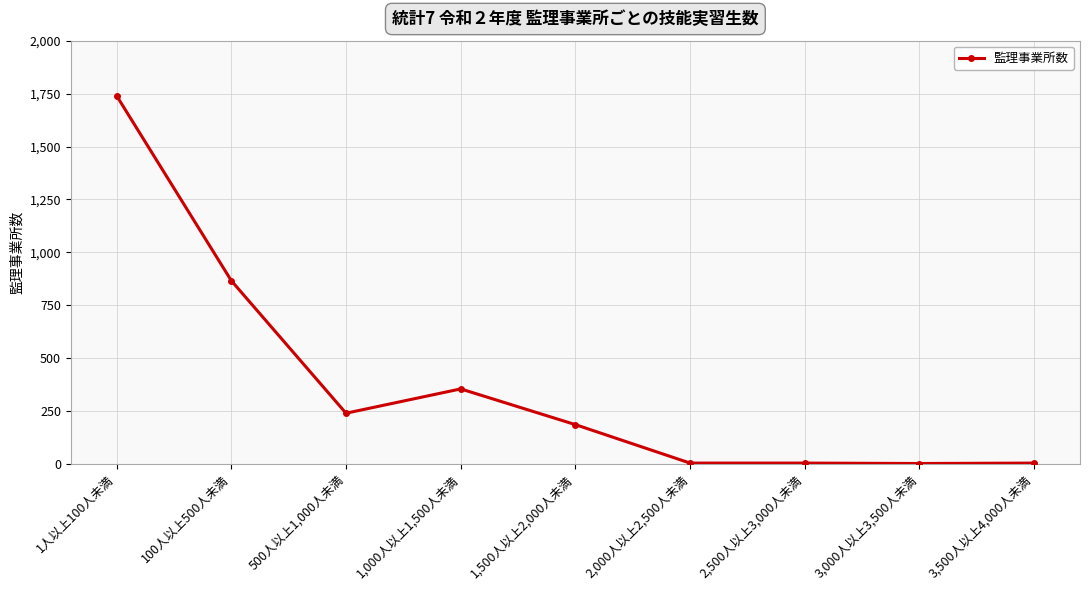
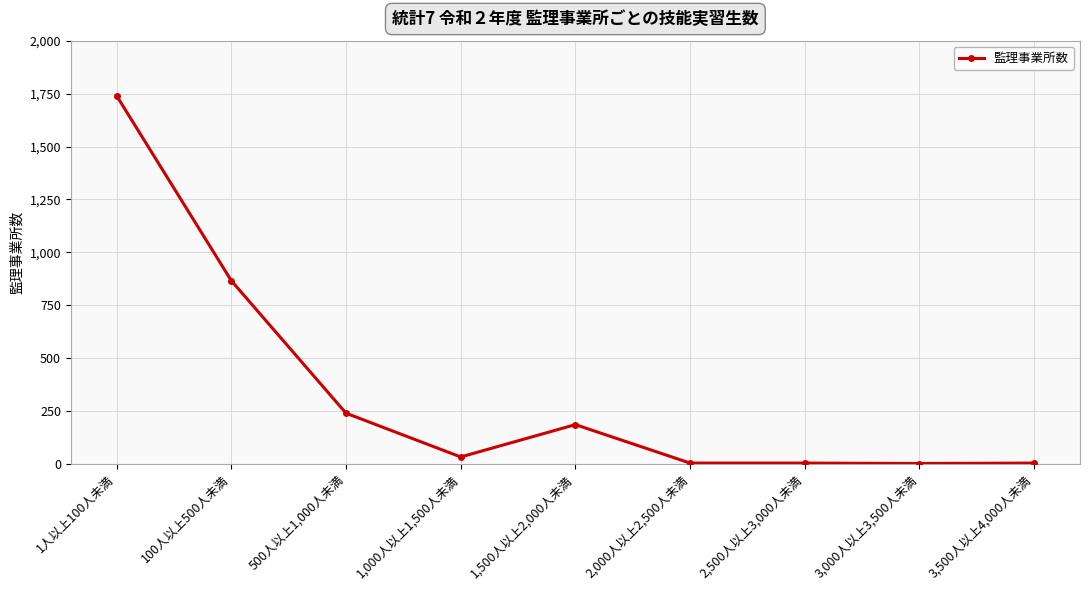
  {
    "1人以上100人未満": "1,740",
    "100人以上500人未満": "870",
    "500人以上1,000人未満": "240",
-   "1,000人以上1,500人未満": "350",
+   "1,000人以上1,500人未満": "30",
    "1,500人以上2,000人未満": "180",
    "2,000人以上2,500人未満": "0",
    "2,500人以上3,000人未満": "0",
    "3,000人以上3,500人未満": "0",
    "3,500人以上4,000人未満": "0"
  }
